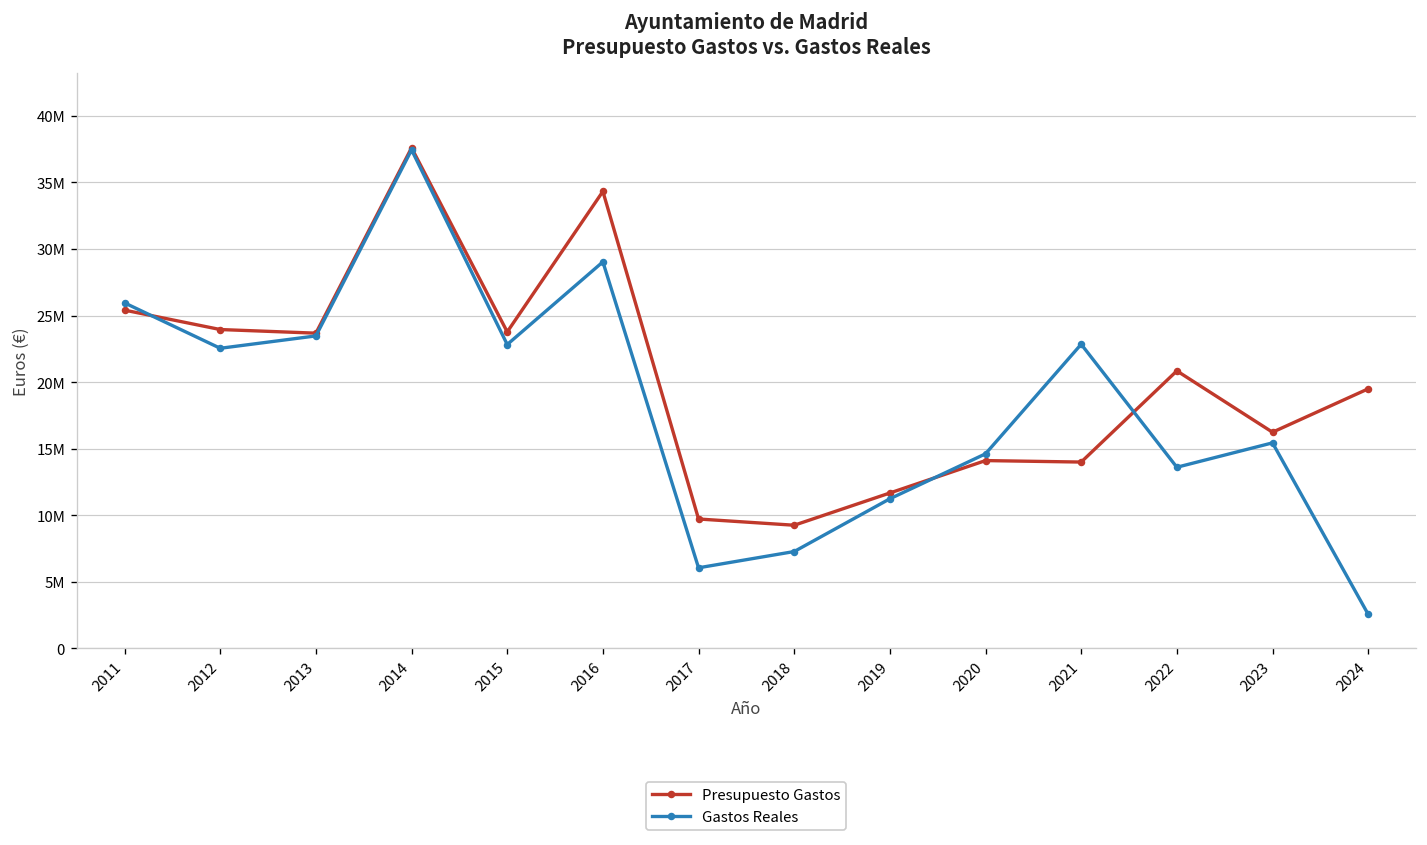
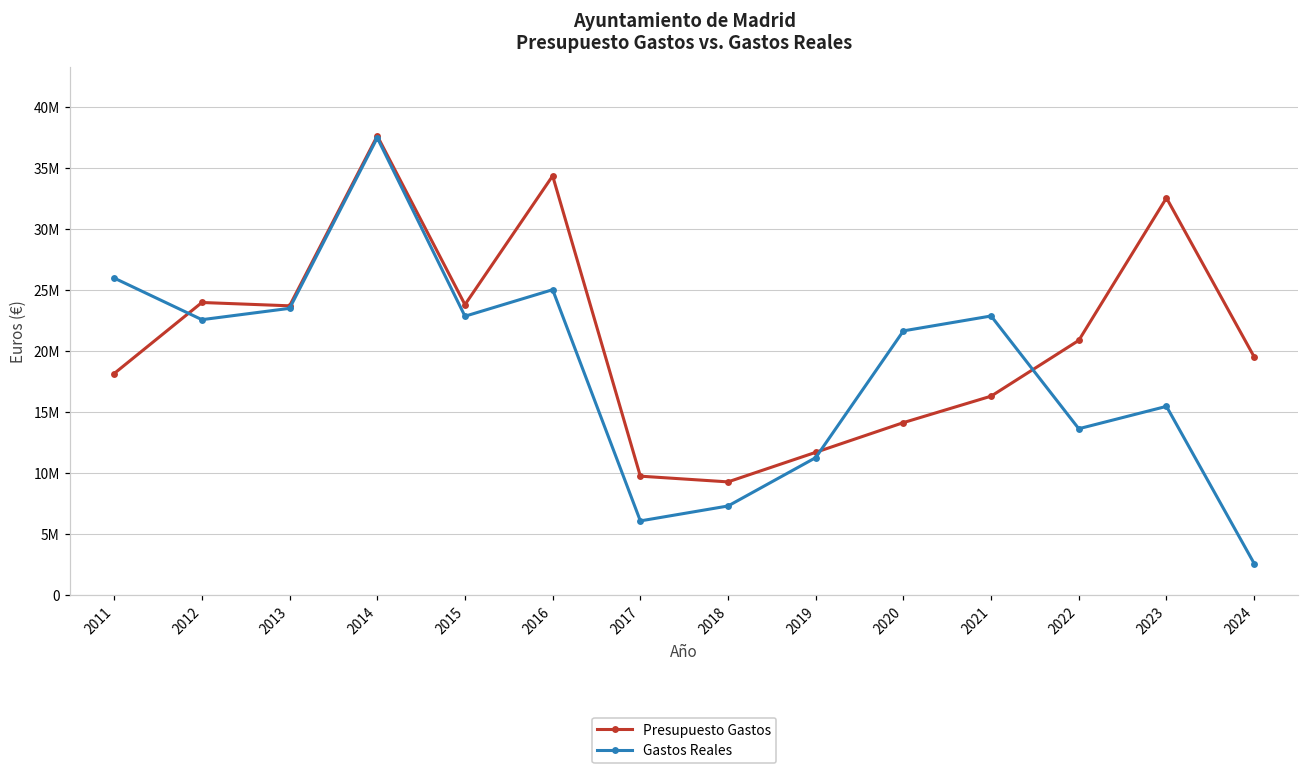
  {
    "Presupuesto Gastos": {
-     "2011": 25400000,
+     "2011": 18100000,
      "2012": 23900000,
      "2015": 23800000,
      "2016": 34300000,
      "2017": 9700000,
      "2018": 9200000,
      "2019": 11700000,
      "2020": 14100000,
-     "2021": 14000000,
+     "2021": 16300000,
      "2022": 20800000,
-     "2023": 16200000,
+     "2023": 32500000,
      "2024": 19500000
    },
    "Gastos Reales": {
      "2011": 25900000,
      "2012": 22500000,
      "2015": 22800000,
-     "2016": 29000000,
+     "2016": 25000000,
      "2017": 6000000,
      "2018": 7300000,
      "2019": 11200000,
-     "2020": 14600000,
+     "2020": 21600000,
      "2021": 22800000,
      "2022": 13600000,
      "2023": 15400000,
      "2024": 2500000
    }
  }
